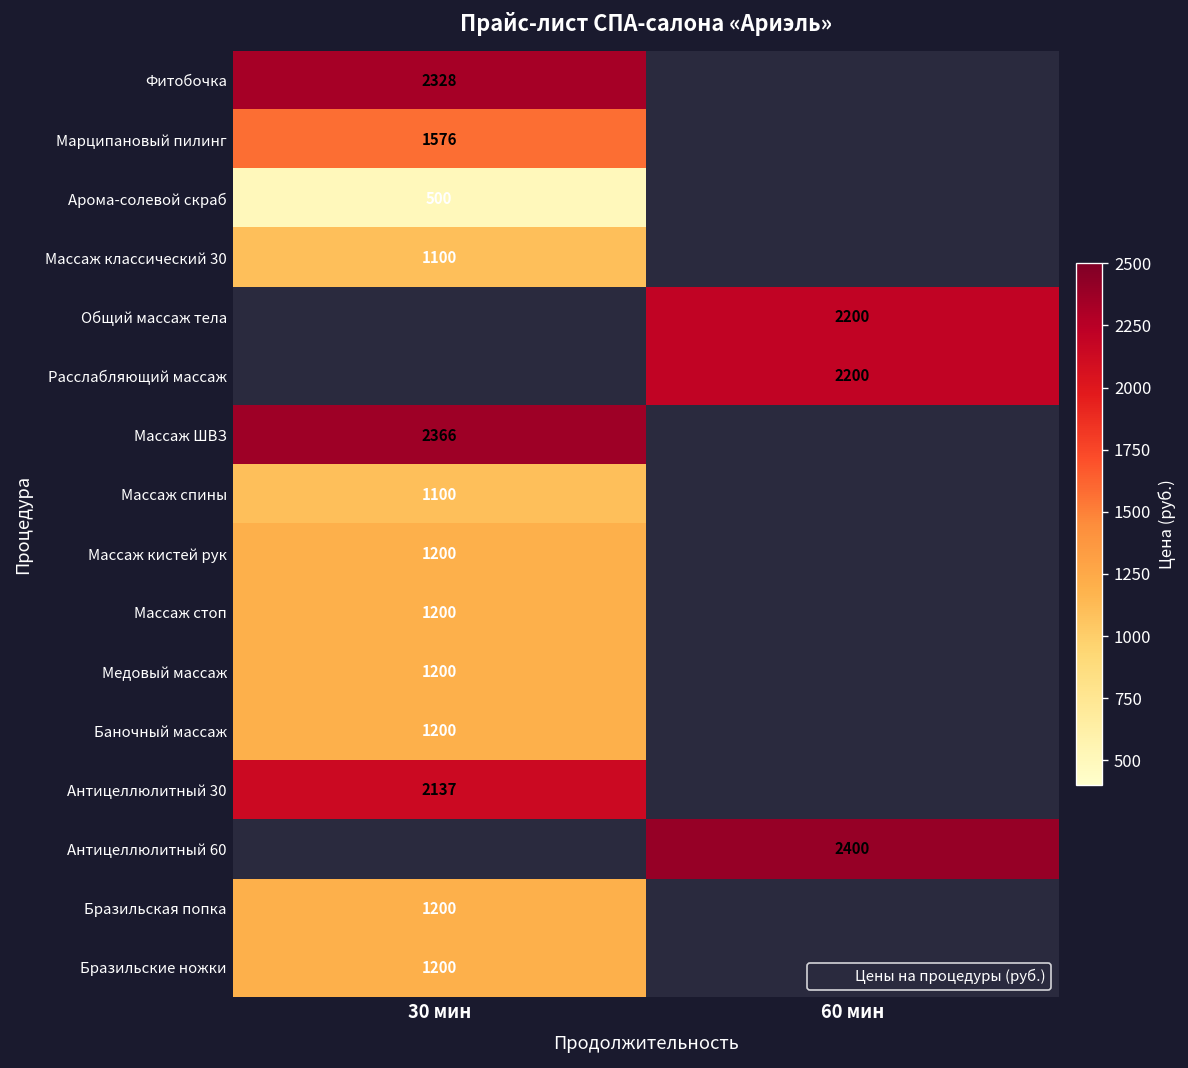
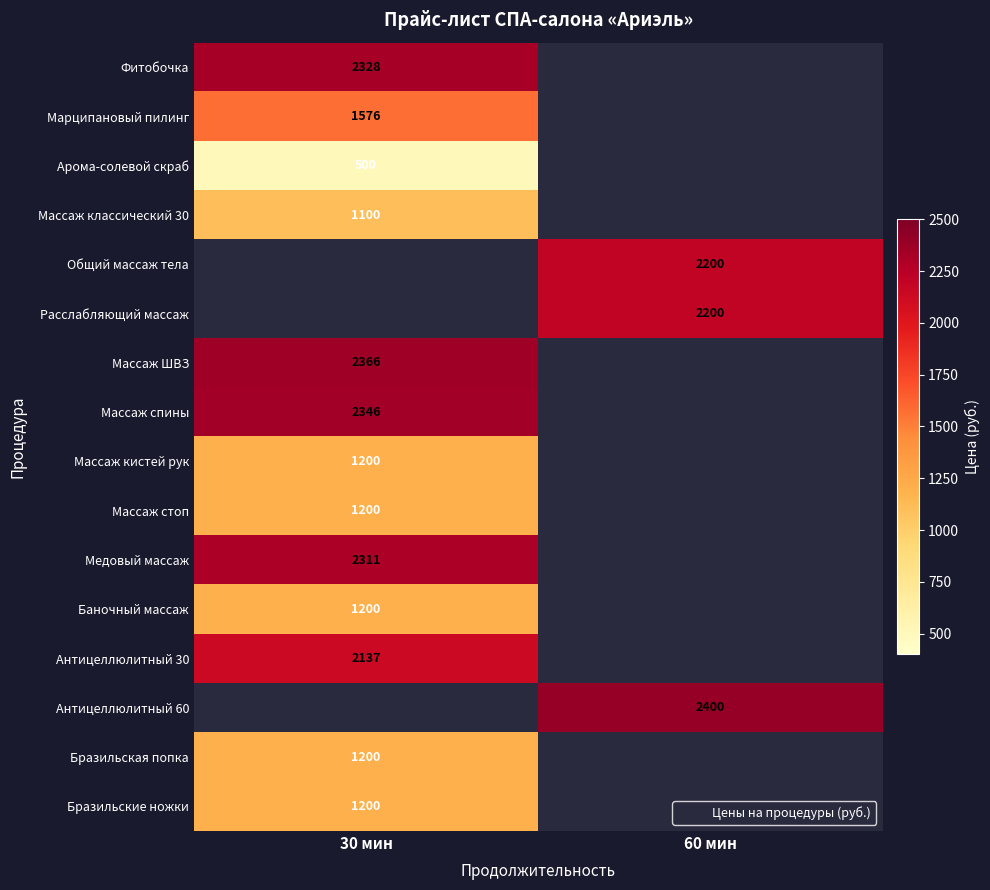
  {
    "Фитобочка": {
      "30 мин": 2328
    },
    "Марципановый пилинг": {
      "30 мин": 1576
    },
    "Арома-солевой скраб": {
      "30 мин": 500
    },
    "Массаж классический 30": {
      "30 мин": 1100
    },
    "Общий массаж тела": {
      "60 мин": 2200
    },
    "Расслабляющий массаж": {
      "60 мин": 2200
    },
    "Массаж ШВЗ": {
      "30 мин": 2366
    },
    "Массаж спины": {
-     "30 мин": 1100
+     "30 мин": 2346
    },
    "Массаж кистей рук": {
      "30 мин": 1200
    },
    "Массаж стоп": {
      "30 мин": 1200
    },
    "Медовый массаж": {
-     "30 мин": 1200
+     "30 мин": 2311
    },
    "Баночный массаж": {
      "30 мин": 1200
    },
    "Антицеллюлитный 30": {
      "30 мин": 2137
    },
    "Антицеллюлитный 60": {
      "60 мин": 2400
    },
    "Бразильская попка": {
      "30 мин": 1200
    },
    "Бразильские ножки": {
      "30 мин": 1200
    }
  }
